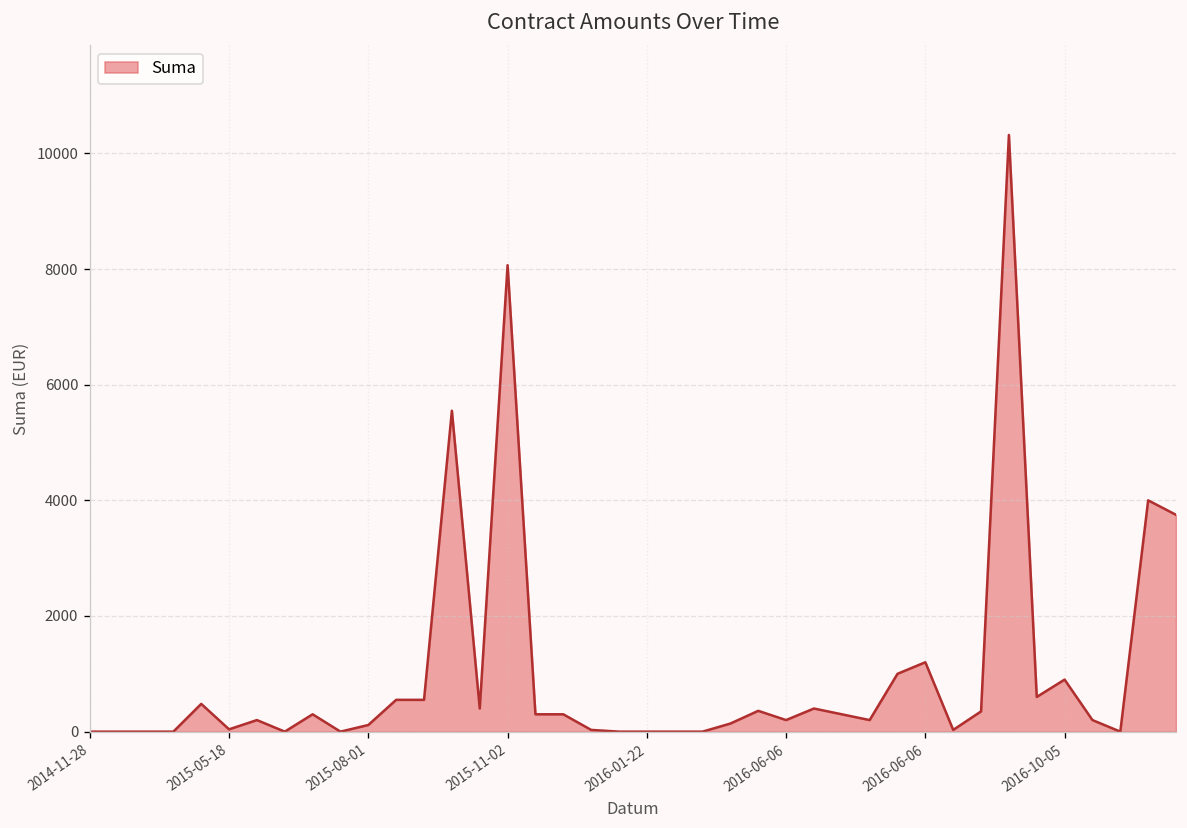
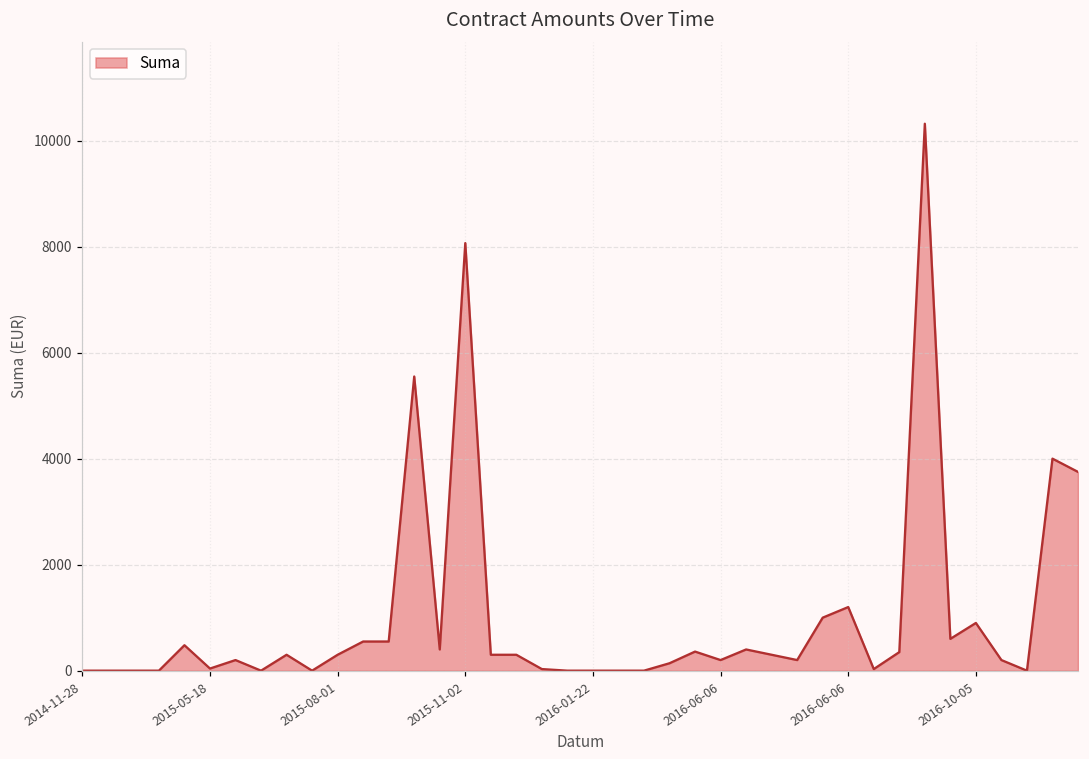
  {
    "2014-11-28": 0,
    "2015-05-18": 0,
-   "2015-08-01": 100,
+   "2015-08-01": 300,
    "2015-11-02": 8100
  }
